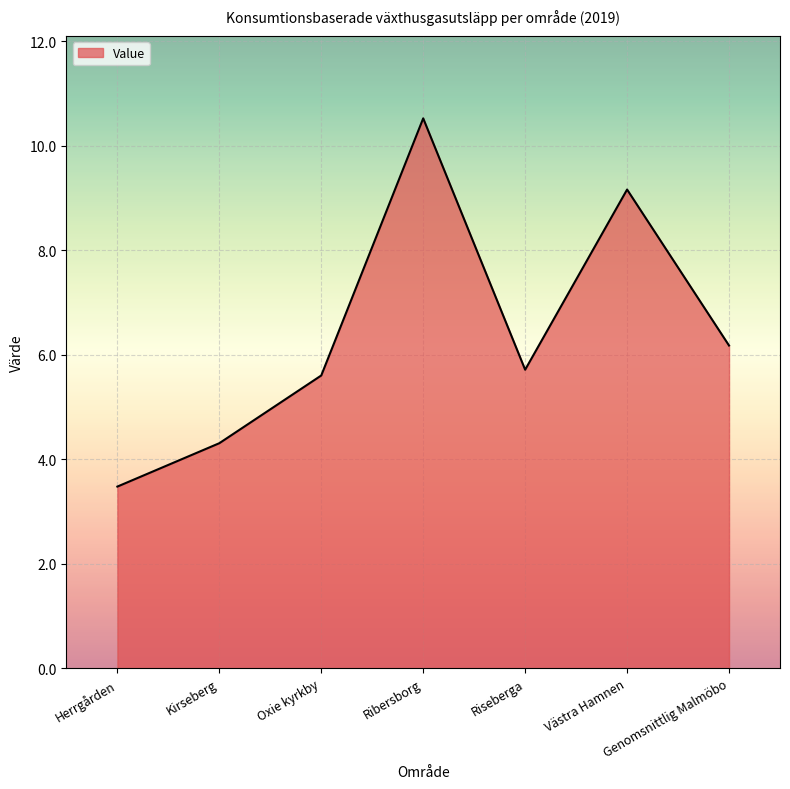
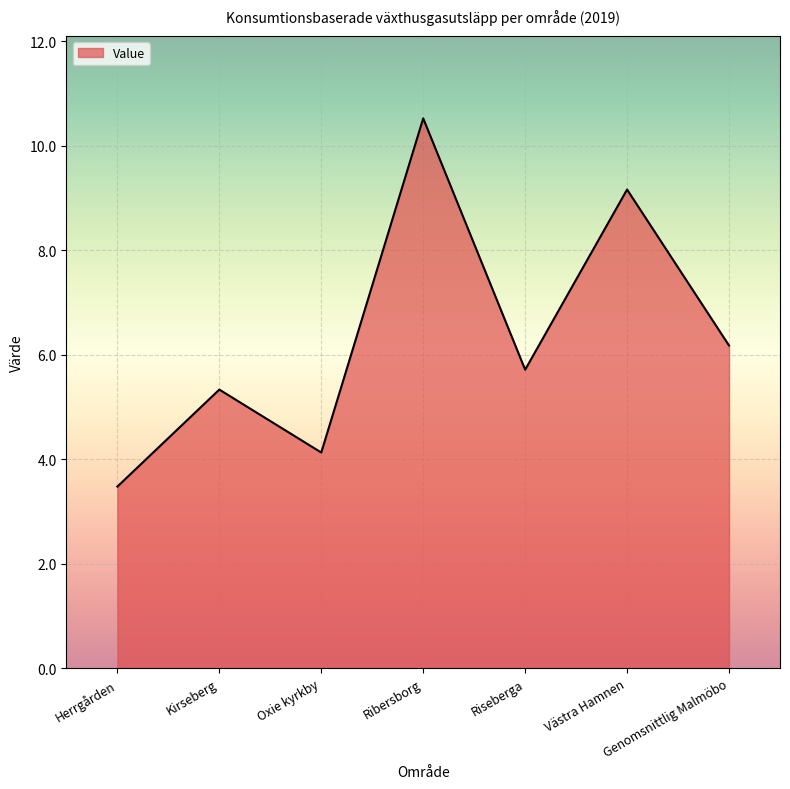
  {
    "Herrgården": 3.5,
-   "Kirseberg": 4.3,
-   "Oxie kyrkby": 5.6,
+   "Kirseberg": 5.3,
+   "Oxie kyrkby": 4.1,
    "Ribersborg": 10.5,
    "Riseberga": 5.7,
    "Västra Hamnen": 9.2,
    "Genomsnittlig Malmöbo": 6.2
  }
